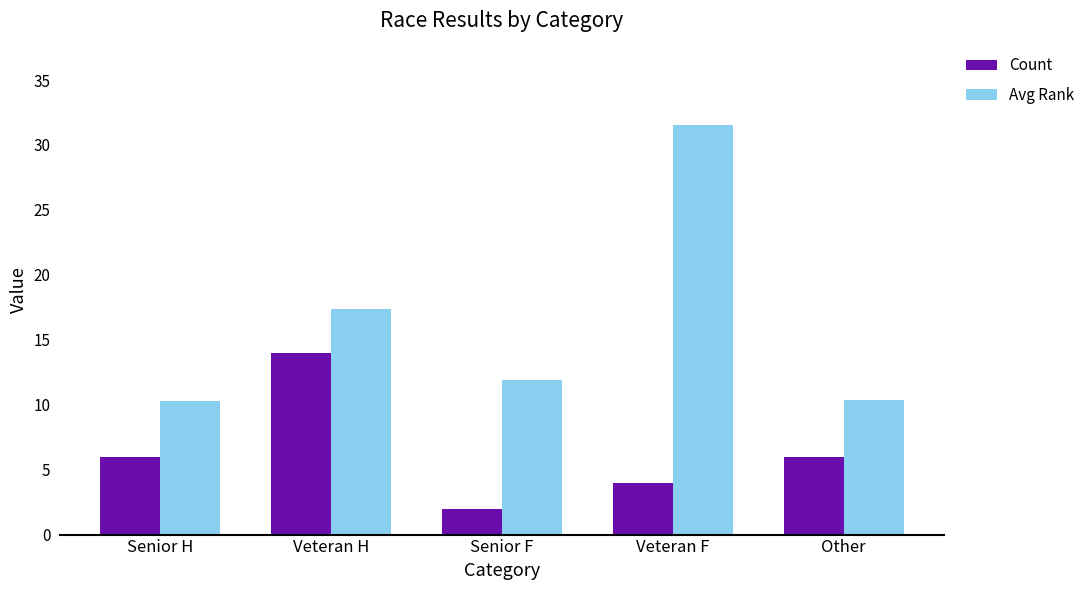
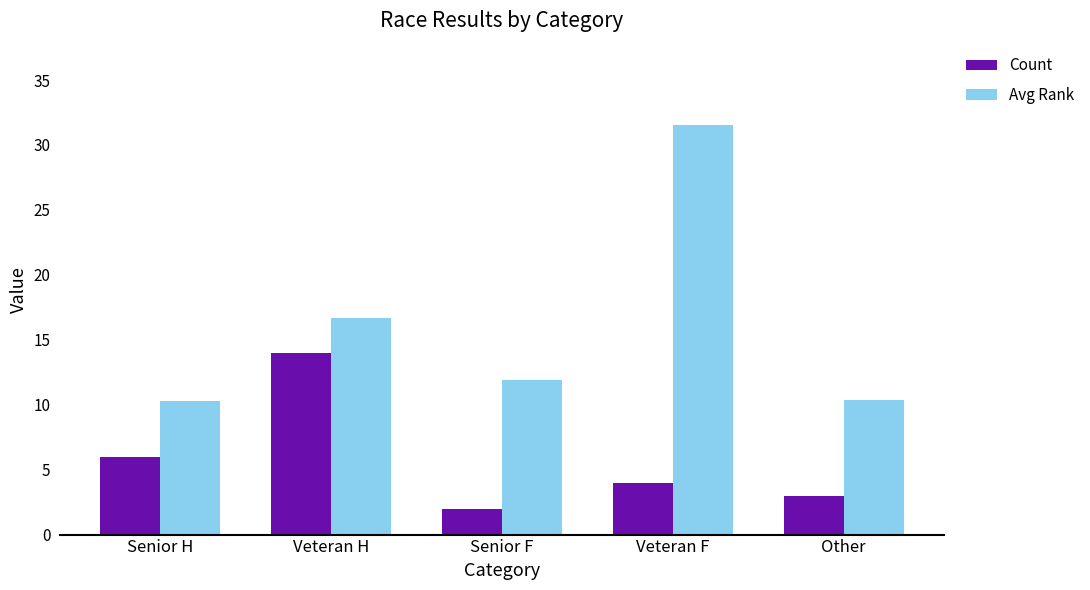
  {
    "Count": {
      "Senior H": 6,
      "Veteran H": 14,
      "Senior F": 2,
      "Veteran F": 4,
-     "Other": 6
+     "Other": 3
    },
    "Avg Rank": {
      "Senior H": 10.3,
-     "Veteran H": 17.4,
+     "Veteran H": 16.7,
      "Senior F": 11.9,
      "Veteran F": 31.5,
      "Other": 10.3
    }
  }
